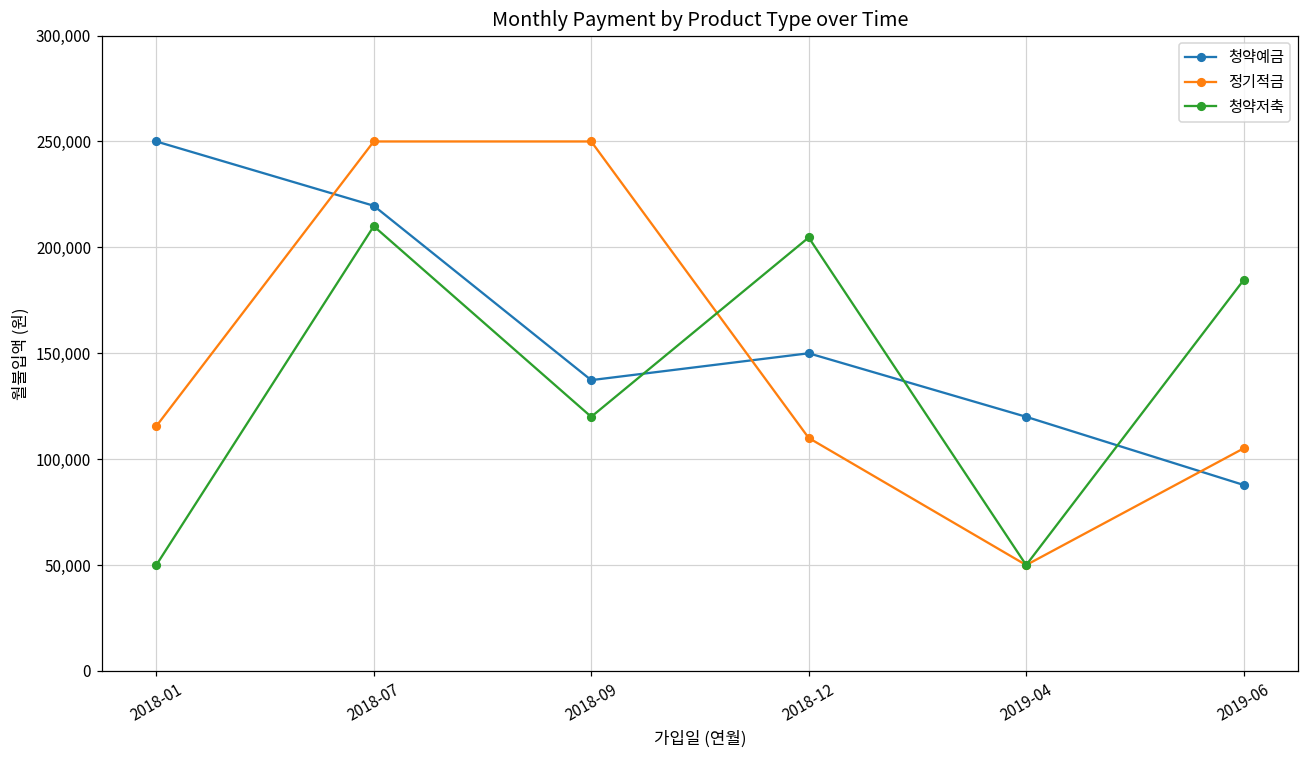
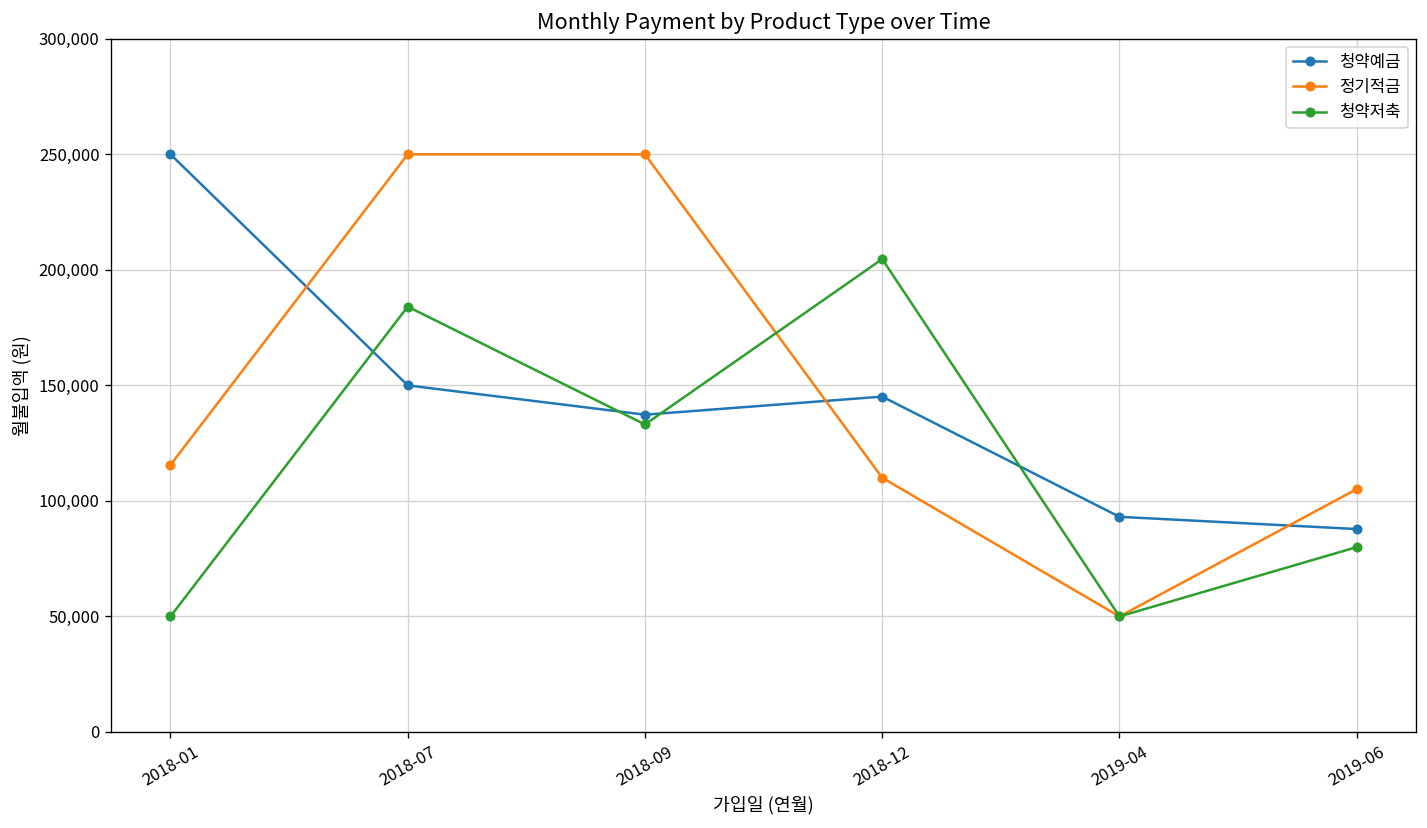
  {
    "청약예금": {
      "2018-01": "250,000",
-     "2018-07": "220,000",
+     "2018-07": "150,000",
      "2018-09": "137,000",
-     "2018-12": "150,000",
-     "2019-04": "120,000",
+     "2018-12": "145,000",
+     "2019-04": "93,000",
      "2019-06": "88,000"
    },
    "정기적금": {
      "2018-01": "116,000",
      "2018-07": "250,000",
      "2018-09": "250,000",
      "2018-12": "110,000",
      "2019-06": "105,000"
    },
    "청약저축": {
      "2018-01": "50,000",
-     "2018-07": "210,000",
-     "2018-09": "120,000",
+     "2018-07": "184,000",
+     "2018-09": "133,000",
      "2018-12": "205,000",
-     "2019-06": "185,000"
+     "2019-06": "80,000"
    }
  }
